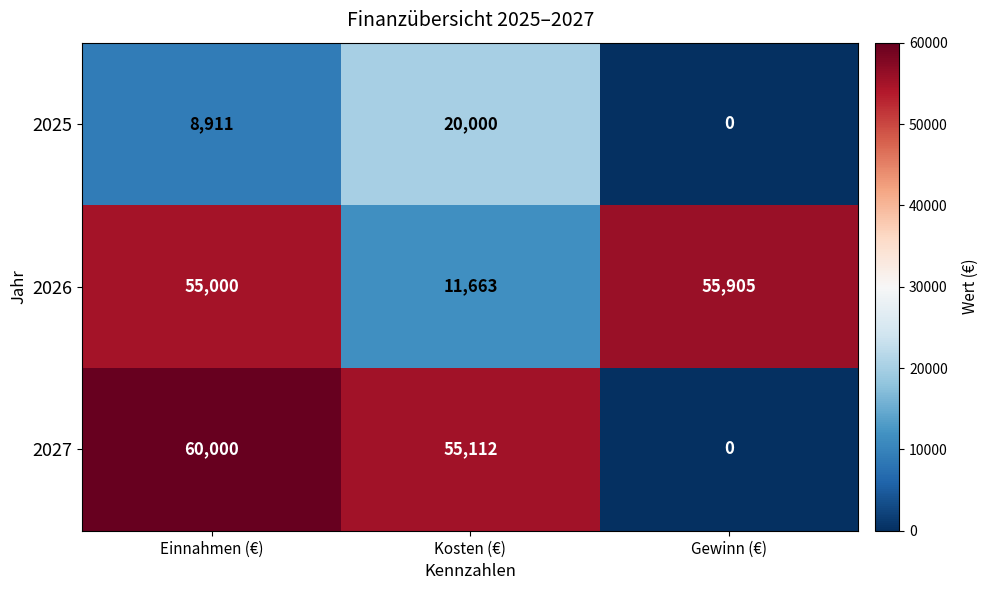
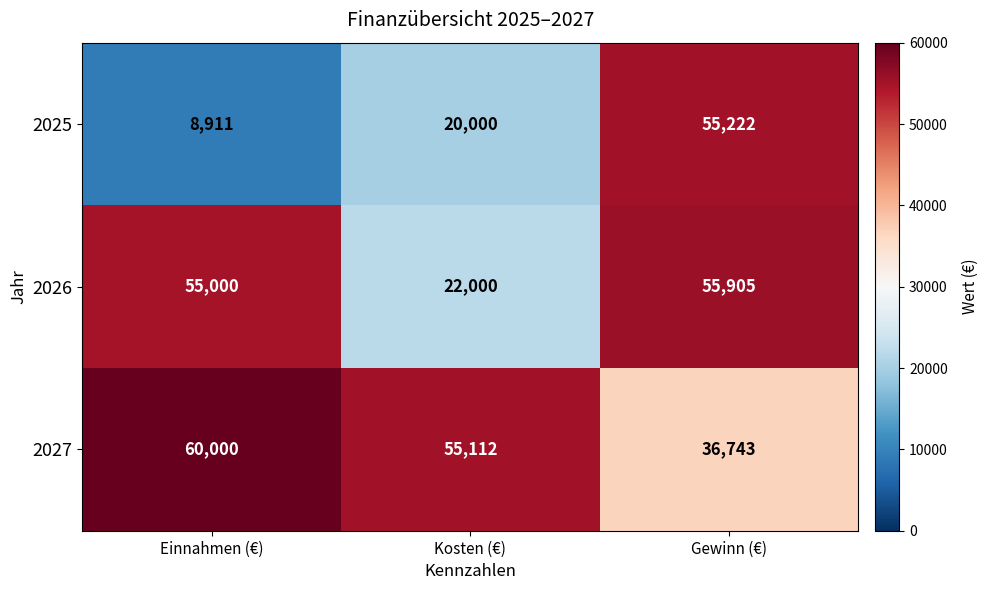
  {
    "2025": {
      "Einnahmen (€)": "8,911",
      "Kosten (€)": "20,000",
-     "Gewinn (€)": "0"
+     "Gewinn (€)": "55,222"
    },
    "2026": {
      "Einnahmen (€)": "55,000",
-     "Kosten (€)": "11,663",
+     "Kosten (€)": "22,000",
      "Gewinn (€)": "55,905"
    },
    "2027": {
      "Einnahmen (€)": "60,000",
      "Kosten (€)": "55,112",
-     "Gewinn (€)": "0"
+     "Gewinn (€)": "36,743"
    }
  }
